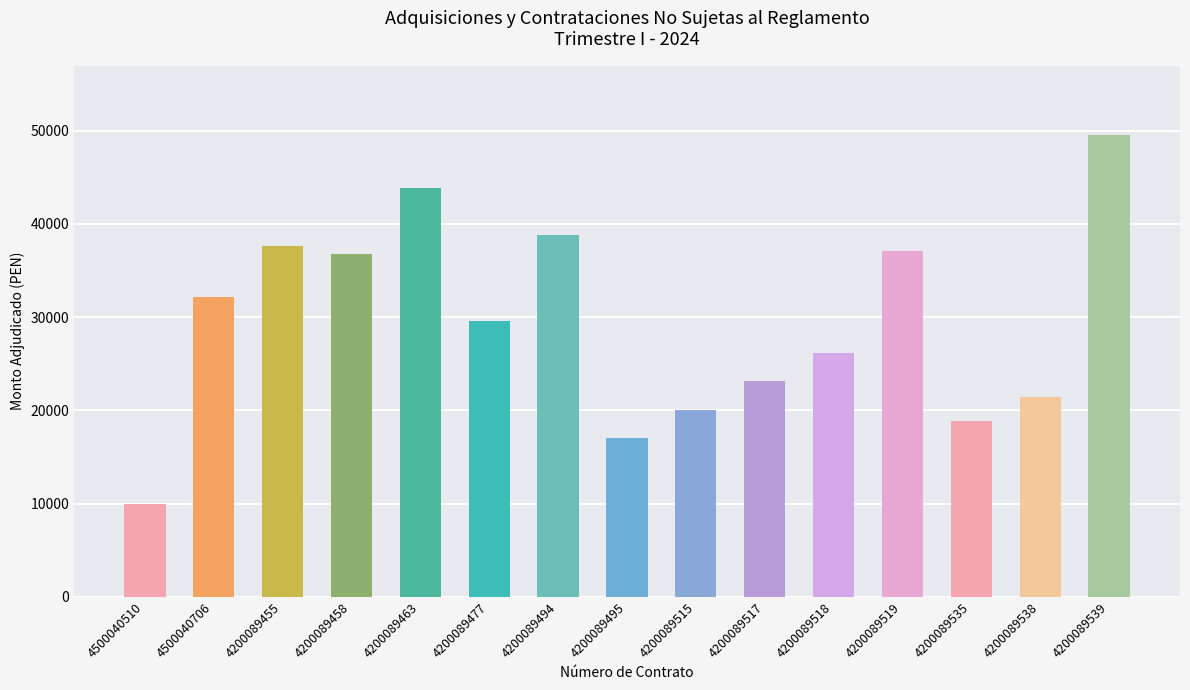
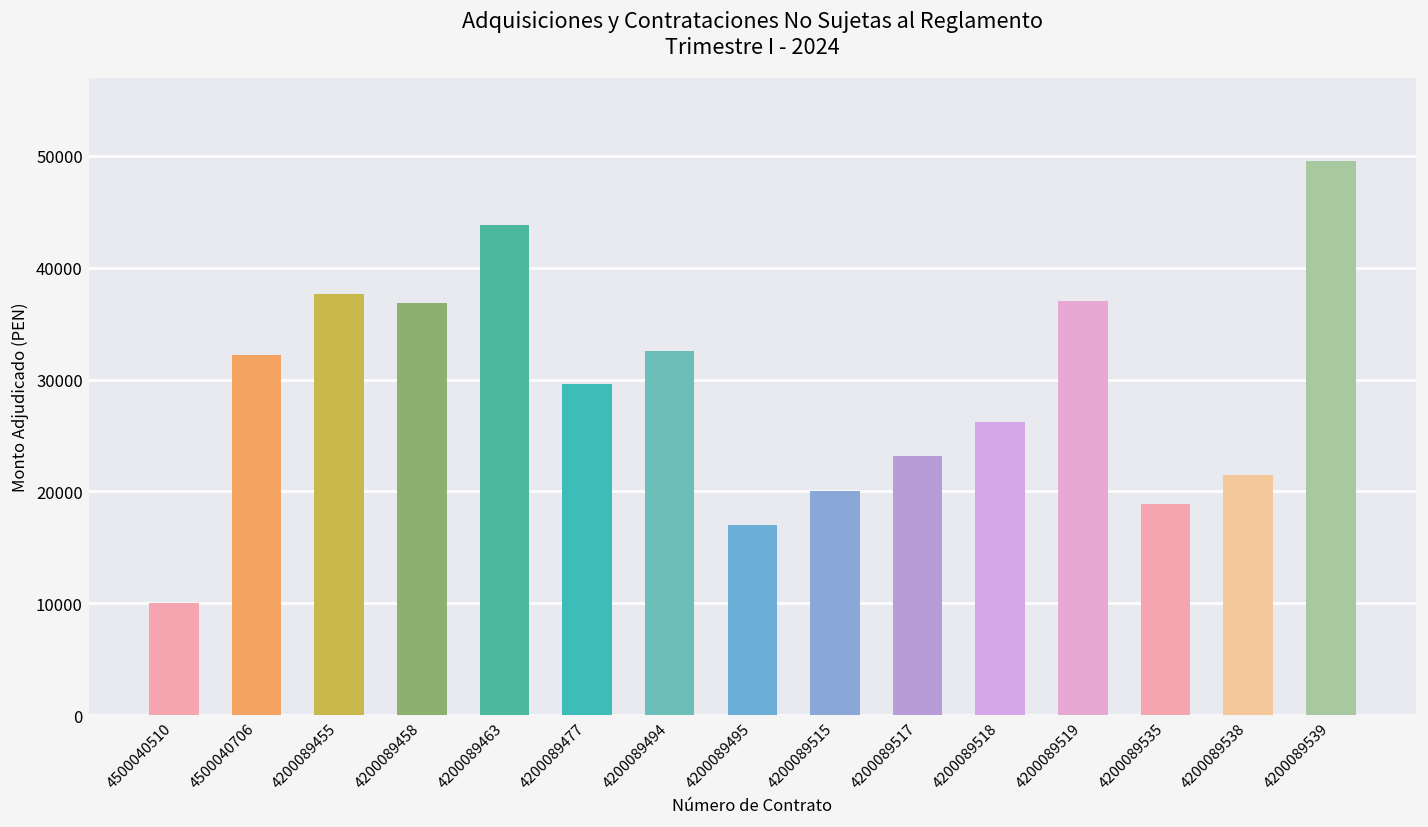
  {
    "4500040510": 10000,
    "4500040706": 32000,
    "4200089455": 38000,
    "4200089458": 37000,
    "4200089463": 44000,
    "4200089477": 30000,
-   "4200089494": 39000,
+   "4200089494": 33000,
    "4200089495": 17000,
    "4200089515": 20000,
    "4200089517": 23000,
    "4200089518": 26000,
    "4200089519": 37000,
    "4200089535": 19000,
    "4200089538": 21000,
    "4200089539": 50000
  }
